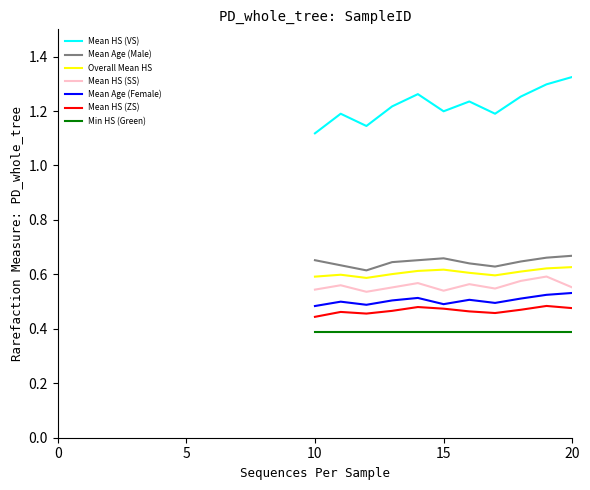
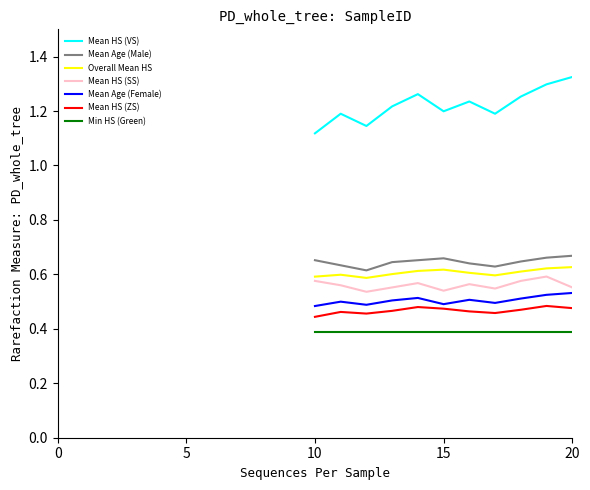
  {
    "Mean HS (VS)": {
      "10": 1.12,
      "15": 1.20,
      "20": 1.33
    },
    "Mean Age (Male)": {
      "10": 0.65,
      "15": 0.66,
      "20": 0.67
    },
    "Overall Mean HS": {
      "10": 0.59,
      "15": 0.62,
      "20": 0.63
    },
    "Mean HS (SS)": {
-     "10": 0.54,
+     "10": 0.58,
      "15": 0.54,
      "20": 0.55
    },
    "Mean Age (Female)": {
      "10": 0.48,
      "15": 0.49,
      "20": 0.53
    },
    "Mean HS (ZS)": {
      "10": 0.44,
      "15": 0.47,
      "20": 0.48
    },
    "Min HS (Green)": {
      "10": 0.39,
      "15": 0.39,
      "20": 0.39
    }
  }
